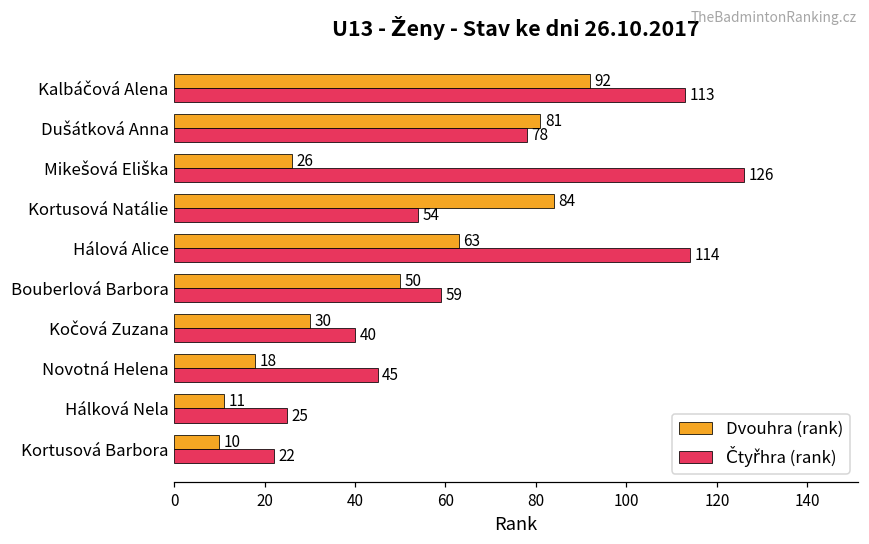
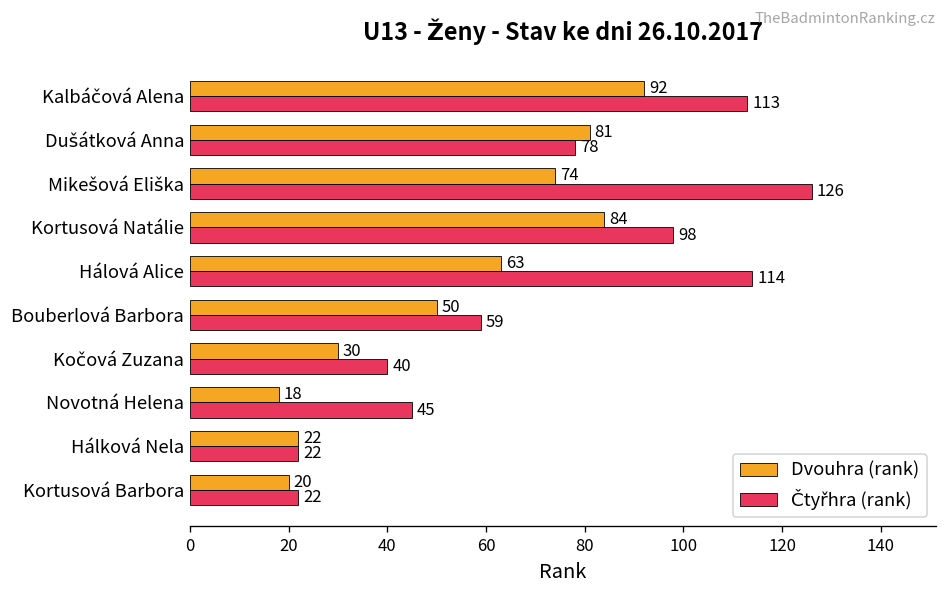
  {
    "Dvouhra (rank)": {
      "Kalbáčová Alena": 92,
      "Dušátková Anna": 81,
-     "Mikešová Eliška": 26,
+     "Mikešová Eliška": 74,
      "Kortusová Natálie": 84,
      "Hálová Alice": 63,
      "Bouberlová Barbora": 50,
      "Kočová Zuzana": 30,
      "Novotná Helena": 18,
-     "Hálková Nela": 11,
-     "Kortusová Barbora": 10
+     "Hálková Nela": 22,
+     "Kortusová Barbora": 20
    },
    "Čtyřhra (rank)": {
      "Kalbáčová Alena": 113,
      "Dušátková Anna": 78,
      "Mikešová Eliška": 126,
-     "Kortusová Natálie": 54,
+     "Kortusová Natálie": 98,
      "Hálová Alice": 114,
      "Bouberlová Barbora": 59,
      "Kočová Zuzana": 40,
      "Novotná Helena": 45,
-     "Hálková Nela": 25,
+     "Hálková Nela": 22,
      "Kortusová Barbora": 22
    }
  }
